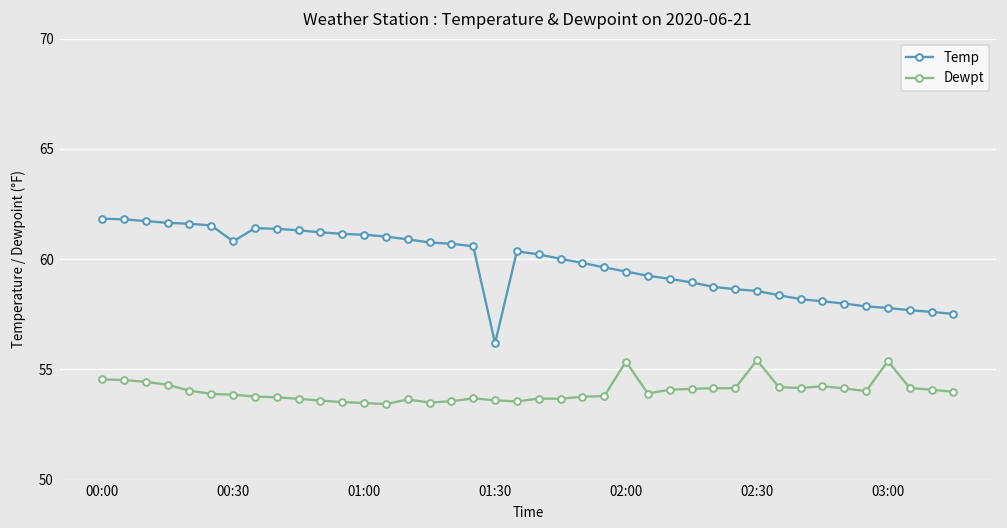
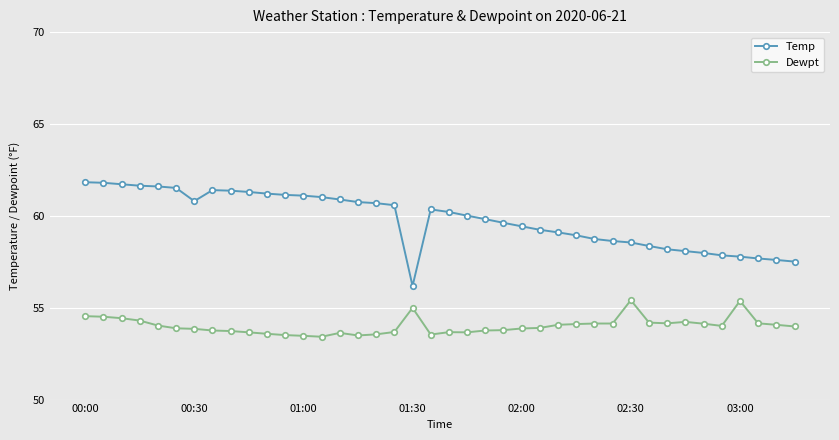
  {
    "Temp": {
      "00:00": 61.8,
      "00:30": 60.8,
      "01:00": 61.1,
      "01:30": 56.2,
      "02:00": 59.4,
      "02:30": 58.6,
      "03:00": 57.8
    },
    "Dewpt": {
      "00:00": 54.5,
      "00:30": 53.9,
      "01:00": 53.5,
-     "01:30": 53.6,
-     "02:00": 55.4,
+     "01:30": 55.0,
+     "02:00": 53.9,
      "02:30": 55.4,
      "03:00": 55.4
    }
  }
